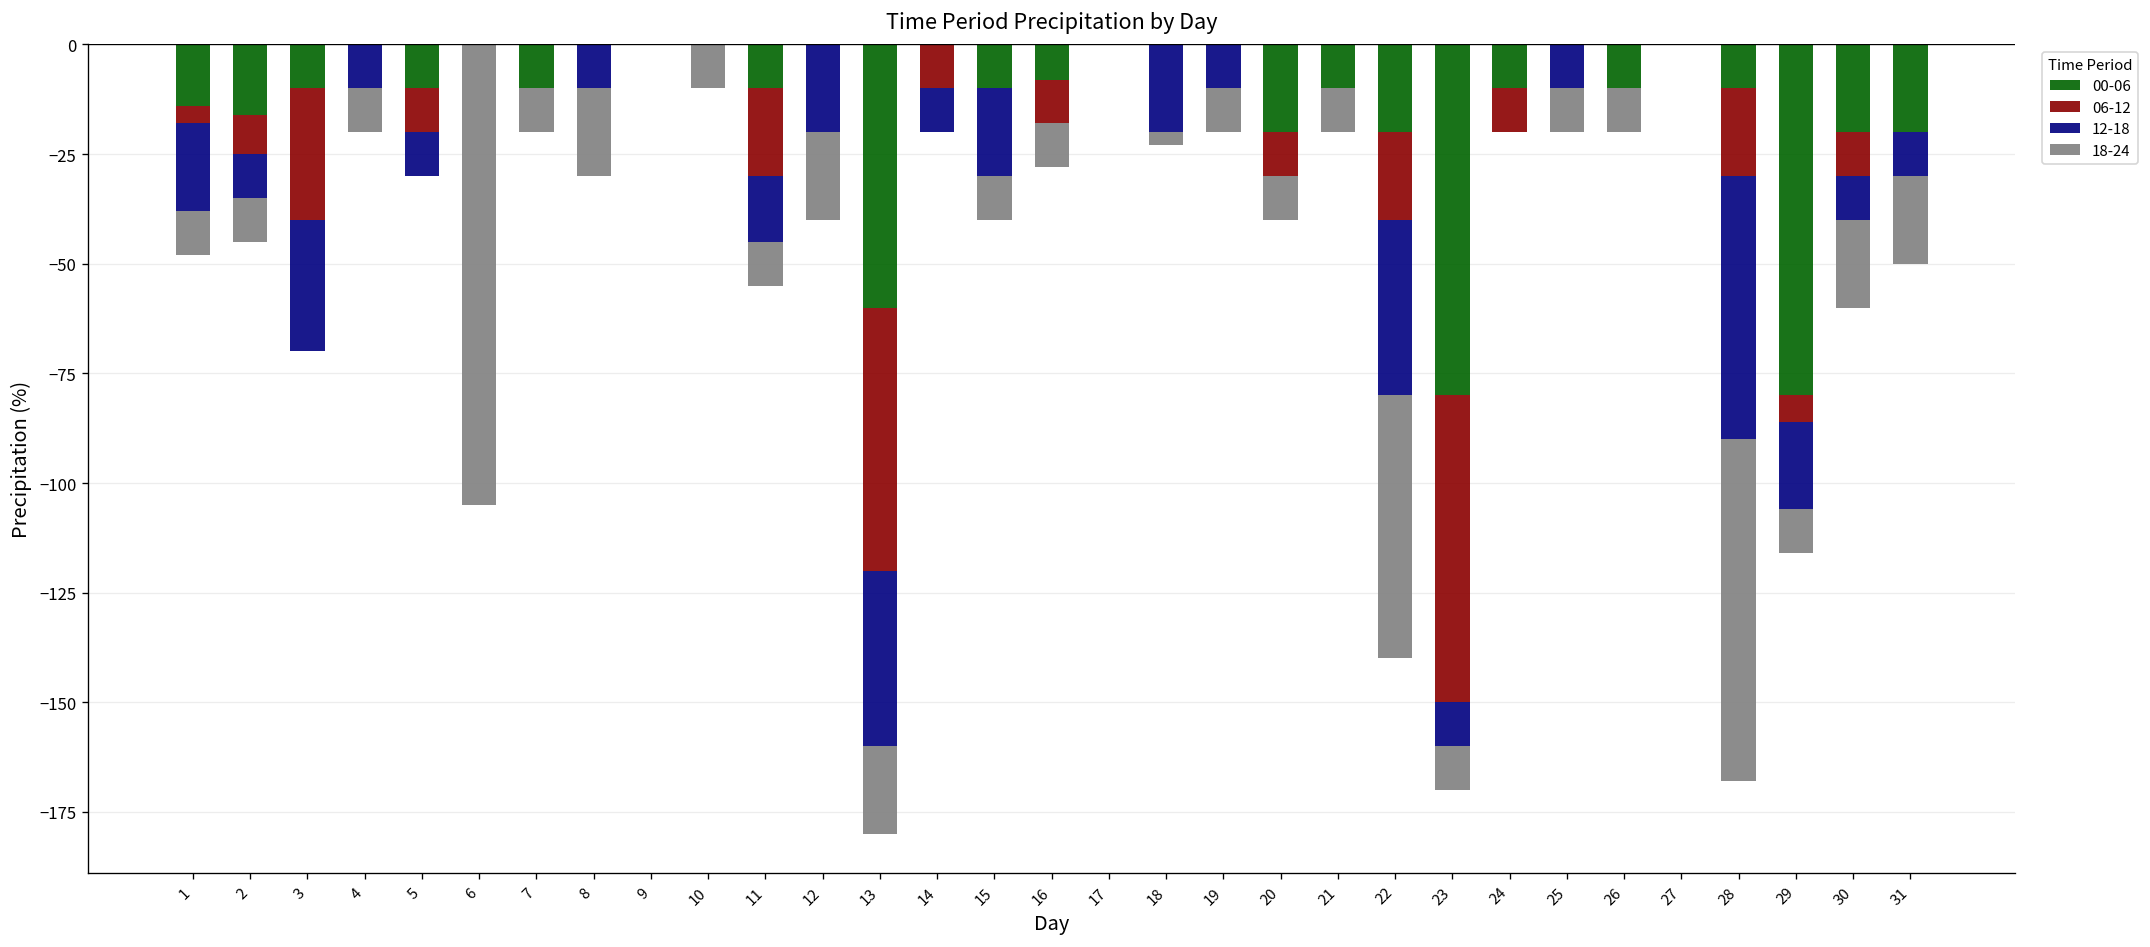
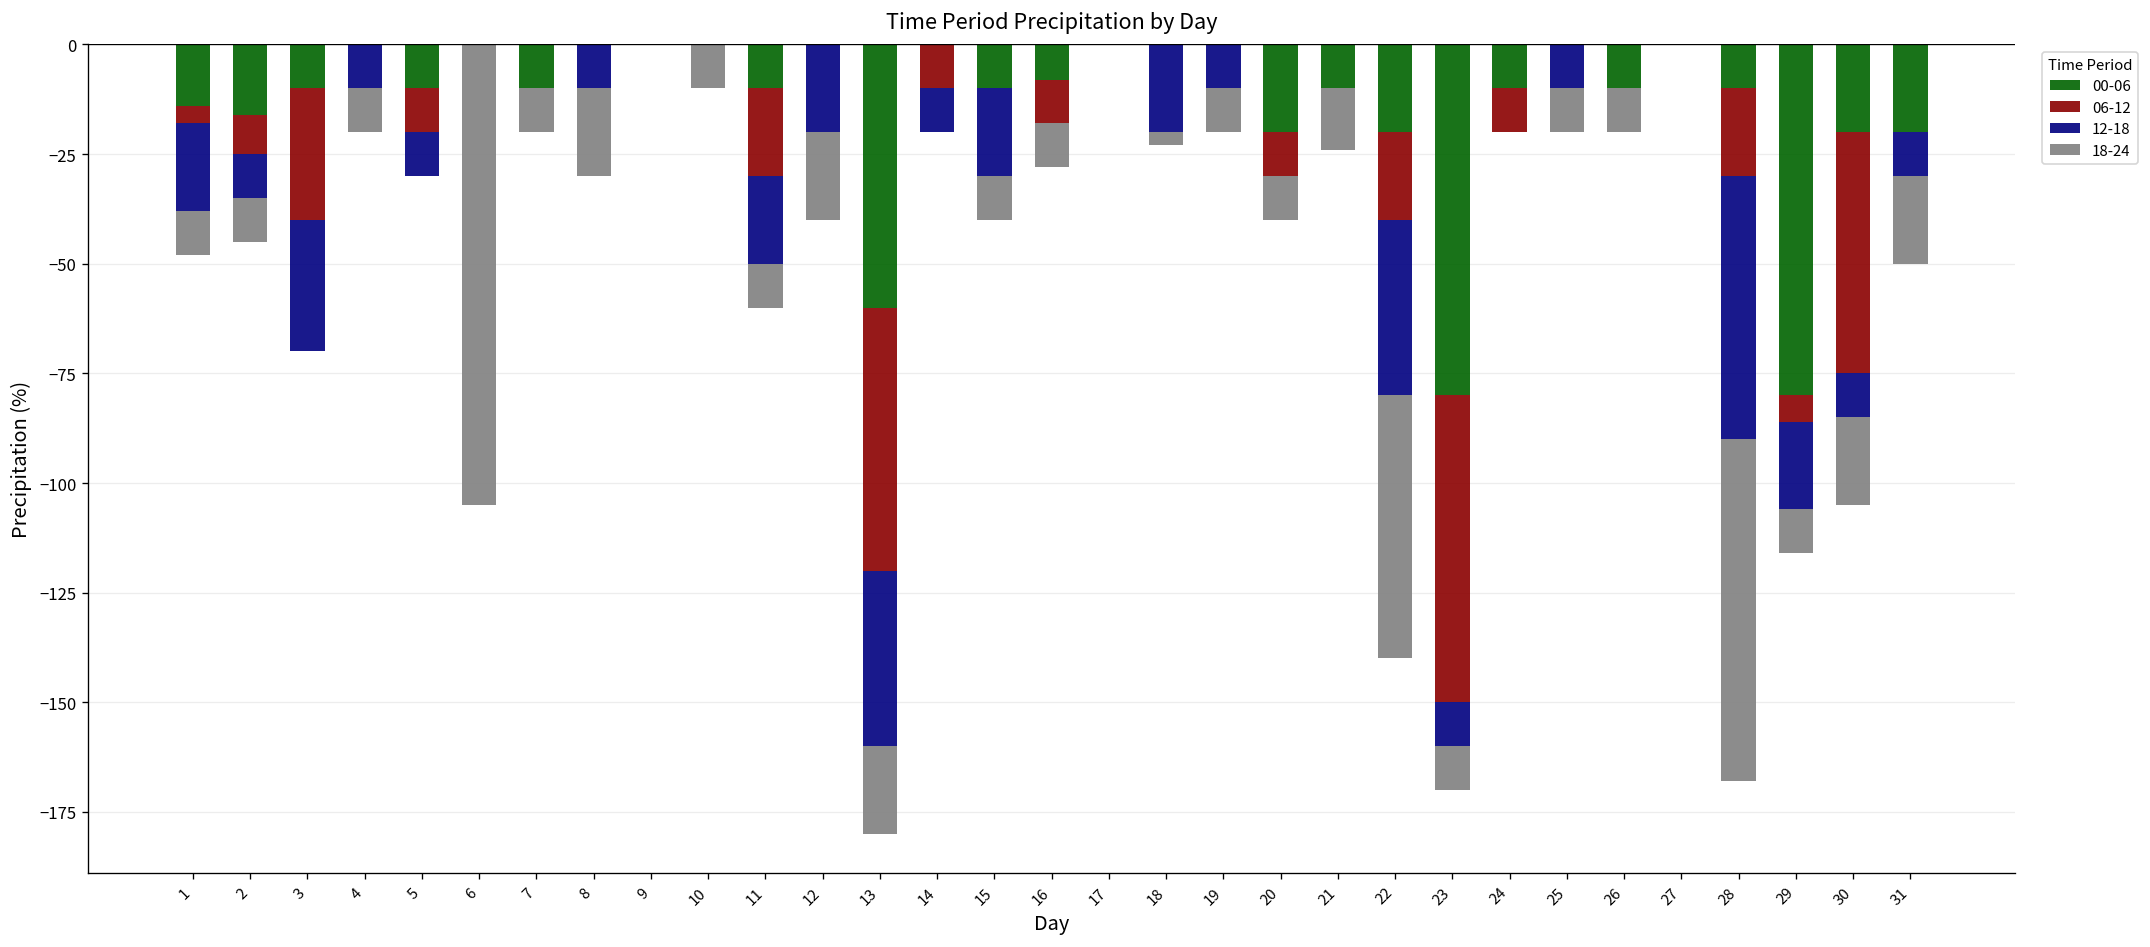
  {
    "00-06": {
      "1": -14,
      "2": -16,
      "3": -10,
      "4": 0,
      "5": -10,
      "6": 0,
      "7": -10,
      "8": 0,
      "9": 0,
      "10": 0,
      "11": -10,
      "12": 0,
      "13": -60,
      "14": 0,
      "15": -10,
      "16": -8,
      "17": 0,
      "18": 0,
      "19": 0,
      "20": -20,
      "21": -10,
      "22": -20,
      "23": -80,
      "24": -10,
      "25": 0,
      "26": -10,
      "27": 0,
      "28": -10,
      "29": -80,
      "30": -20,
      "31": -20
    },
    "06-12": {
      "1": -4,
      "2": -9,
      "3": -30,
      "4": 0,
      "5": -10,
      "6": 0,
      "7": 0,
      "8": 0,
      "9": 0,
      "10": 0,
      "11": -20,
      "12": 0,
      "13": -60,
      "14": -10,
      "15": 0,
      "16": -10,
      "17": 0,
      "18": 0,
      "19": 0,
      "20": -10,
      "21": 0,
      "22": -20,
      "23": -70,
      "24": -10,
      "25": 0,
      "26": 0,
      "27": 0,
      "28": -20,
      "29": -6,
-     "30": -10,
+     "30": -55,
      "31": 0
    },
    "12-18": {
      "1": -20,
      "2": -10,
      "3": -30,
      "4": -10,
      "5": -10,
      "6": 0,
      "7": 0,
      "8": -10,
      "9": 0,
      "10": 0,
-     "11": -15,
+     "11": -20,
      "12": -20,
      "13": -40,
      "14": -10,
      "15": -20,
      "16": 0,
      "17": 0,
      "18": -20,
      "19": -10,
      "20": 0,
      "21": 0,
      "22": -40,
      "23": -10,
      "24": 0,
      "25": -10,
      "26": 0,
      "27": 0,
      "28": -60,
      "29": -20,
      "30": -10,
      "31": -10
    },
    "18-24": {
      "1": -10,
      "2": -10,
      "3": 0,
      "4": -10,
      "5": 0,
      "6": -105,
      "7": -10,
      "8": -20,
      "9": 0,
      "10": -10,
      "11": -10,
      "12": -20,
      "13": -20,
      "14": 0,
      "15": -10,
      "16": -10,
      "17": 0,
      "18": -3,
      "19": -10,
      "20": -10,
-     "21": -10,
+     "21": -14,
      "22": -60,
      "23": -10,
      "24": 0,
      "25": -10,
      "26": -10,
      "27": 0,
      "28": -78,
      "29": -10,
      "30": -20,
      "31": -20
    }
  }
